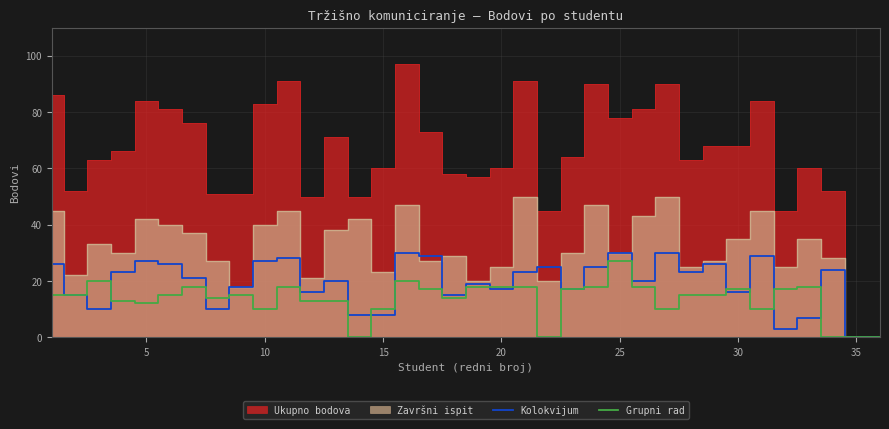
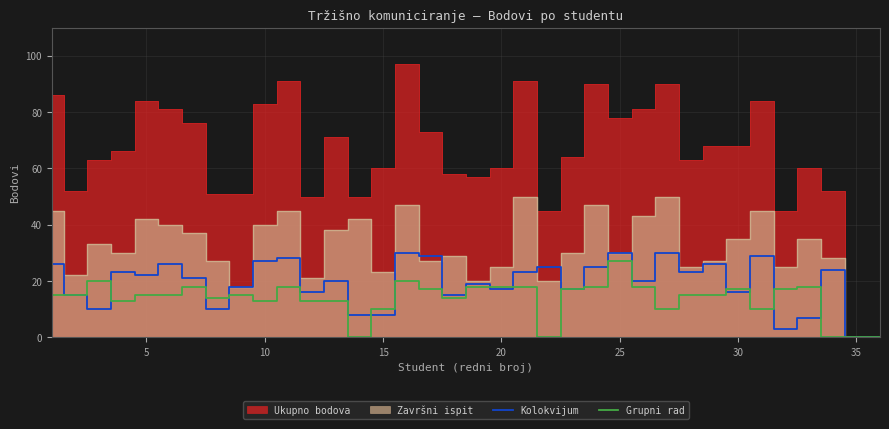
  {
    "Kolokvijum": {
-     "5": 27,
+     "5": 22,
      "10": 27,
      "15": 8,
      "20": 17,
      "30": 16
    },
    "Grupni rad": {
-     "5": 12,
-     "10": 10,
+     "5": 15,
+     "10": 13,
      "15": 10,
      "20": 18,
      "25": 27,
      "30": 17
    }
  }
